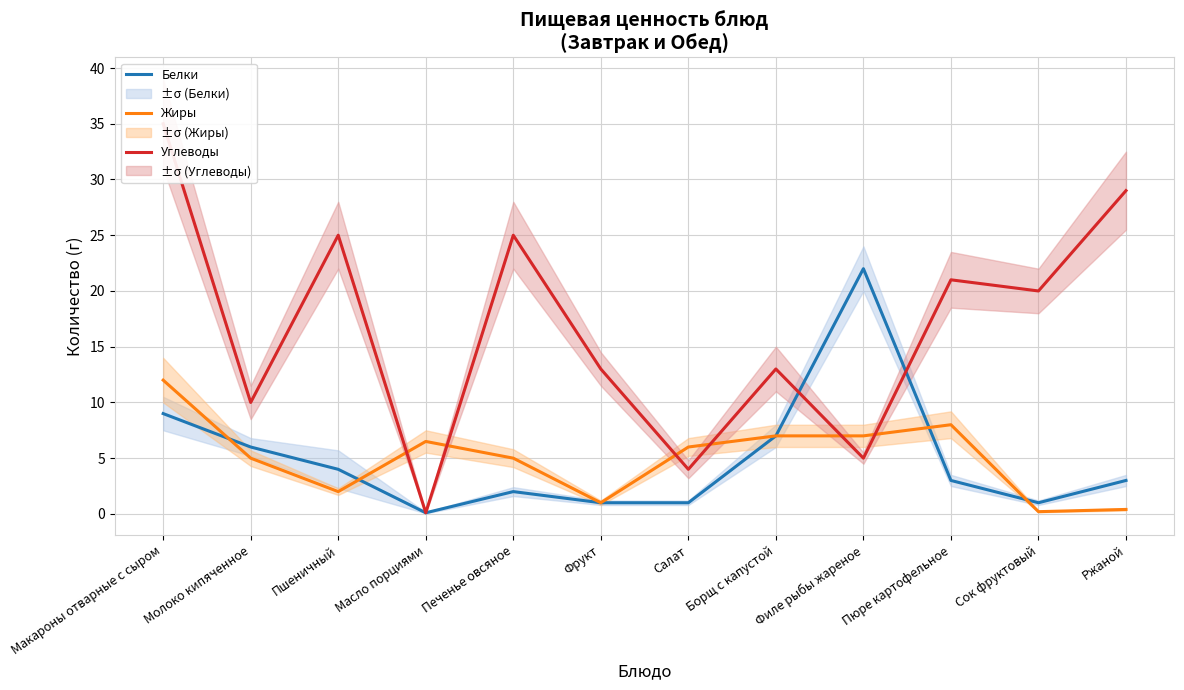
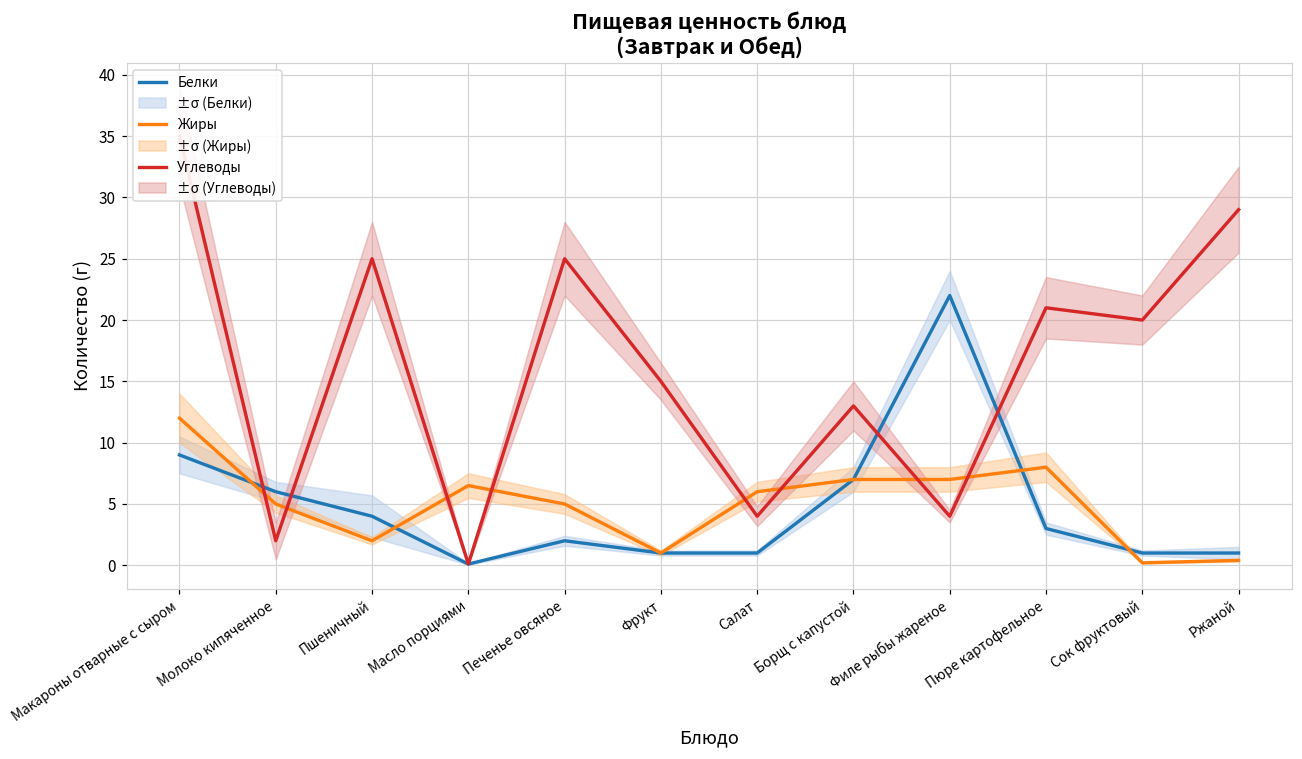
  {
    "Белки": {
      "Макароны отварные с сыром": 9,
      "Молоко кипяченное": 6,
      "Пшеничный": 4,
      "Печенье овсяное": 2,
      "Филе рыбы жареное": 22,
      "Пюре картофельное": 3,
-     "Ржаной": 3
+     "Ржаной": 1
    },
    "±σ (Белки)": {
      "Пшеничный": 3.4,
      "Ржаной": 1
    },
    "Жиры": {
      "Макароны отварные с сыром": 12,
      "Молоко кипяченное": 5,
      "Пшеничный": 2,
      "Масло порциями": 6.5,
      "Печенье овсяное": 5,
      "Салат": 6,
      "Филе рыбы жареное": 7,
      "Пюре картофельное": 8
    },
    "Углеводы": {
-     "Молоко кипяченное": 10,
+     "Молоко кипяченное": 2,
      "Пшеничный": 25,
      "Печенье овсяное": 25,
-     "Фрукт": 13,
+     "Фрукт": 15,
      "Салат": 4,
      "Борщ с капустой": 13,
-     "Филе рыбы жареное": 5,
+     "Филе рыбы жареное": 4,
      "Пюре картофельное": 21,
      "Сок фруктовый": 20,
      "Ржаной": 29
    }
  }
